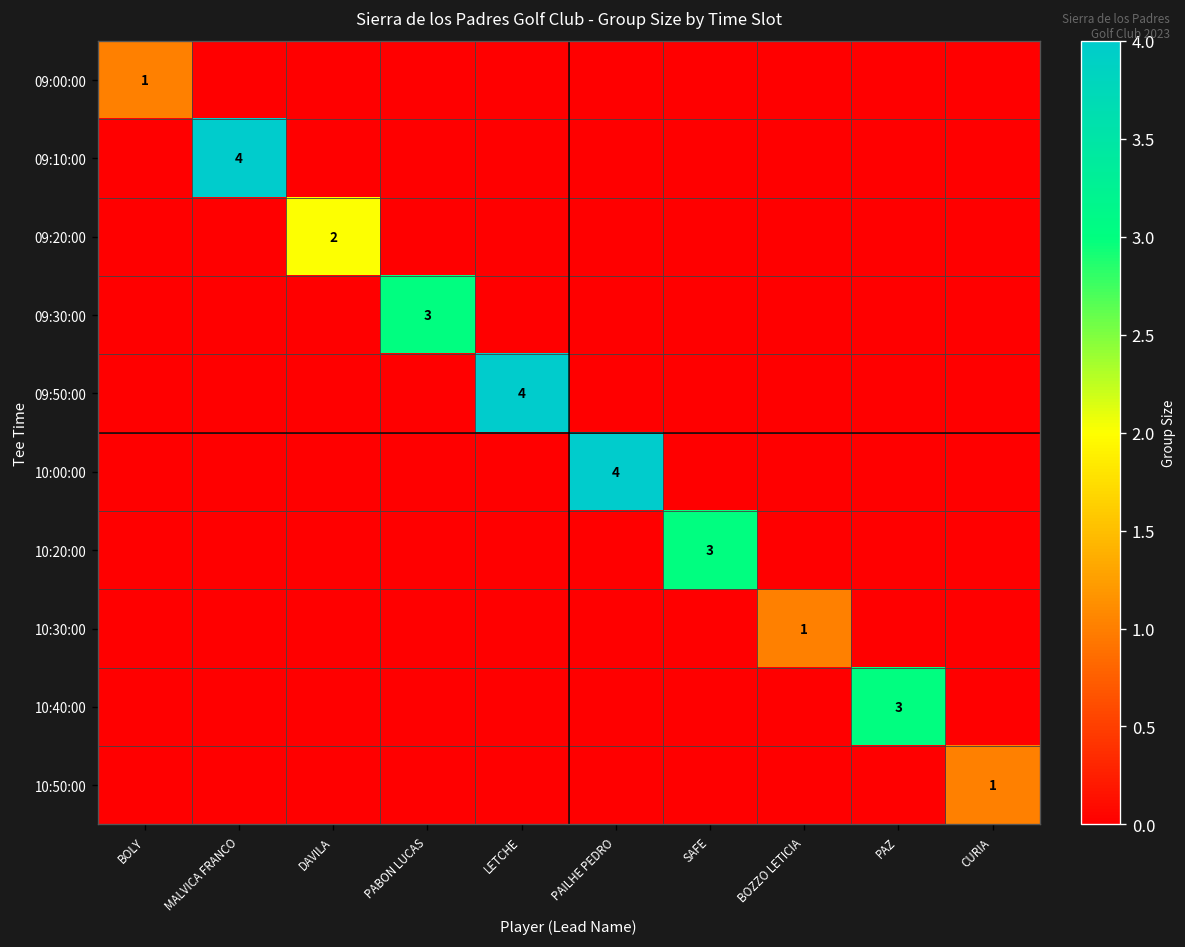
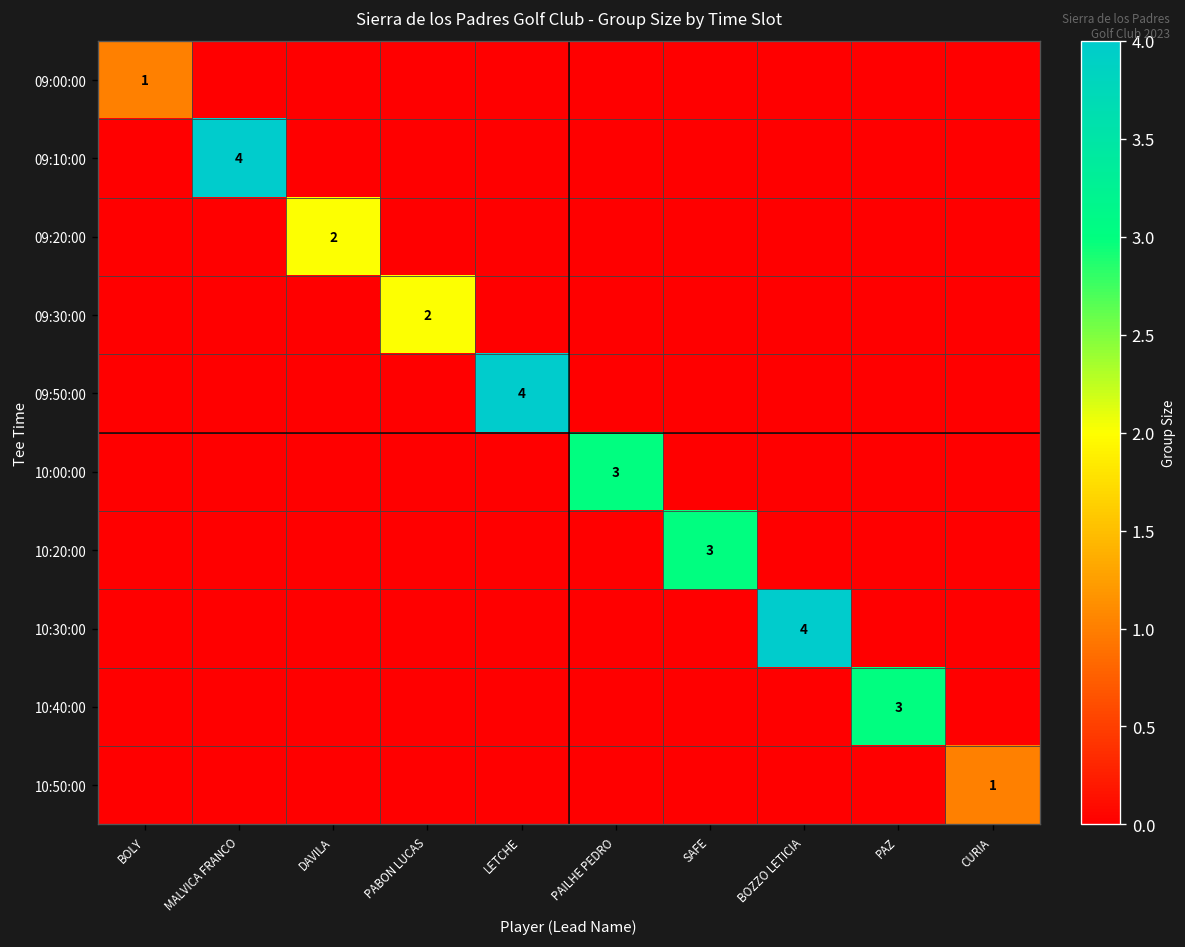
  {
    "09:00:00": {
      "BOLY": 1
    },
    "09:10:00": {
      "MALVICA FRANCO": 4
    },
    "09:20:00": {
      "DAVILA": 2
    },
    "09:30:00": {
-     "PABON LUCAS": 3
+     "PABON LUCAS": 2
    },
    "09:50:00": {
      "LETCHE": 4
    },
    "10:00:00": {
-     "PAILHE PEDRO": 4
+     "PAILHE PEDRO": 3
    },
    "10:20:00": {
      "SAFE": 3
    },
    "10:30:00": {
-     "BOZZO LETICIA": 1
+     "BOZZO LETICIA": 4
    },
    "10:40:00": {
      "PAZ": 3
    },
    "10:50:00": {
      "CURIA": 1
    }
  }
